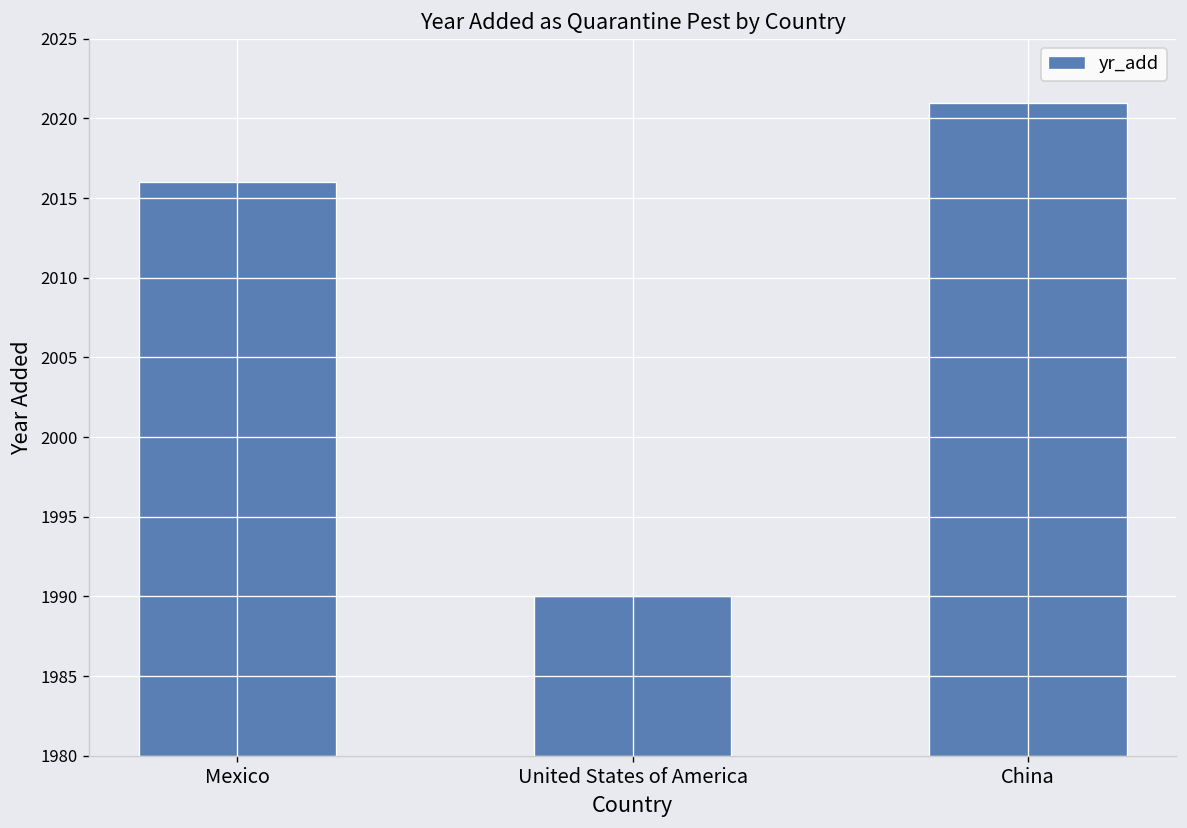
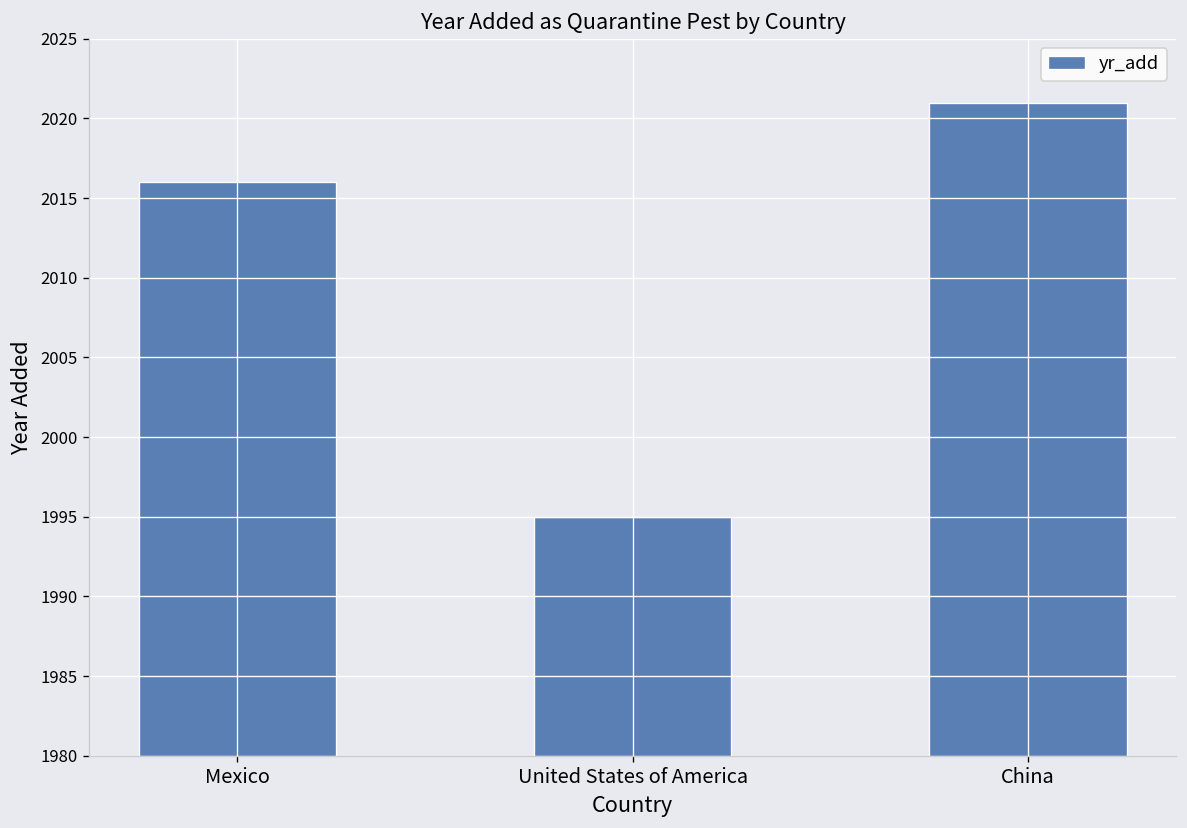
  {
    "Mexico": 2016,
-   "United States of America": 1990,
+   "United States of America": 1995,
    "China": 2021
  }
